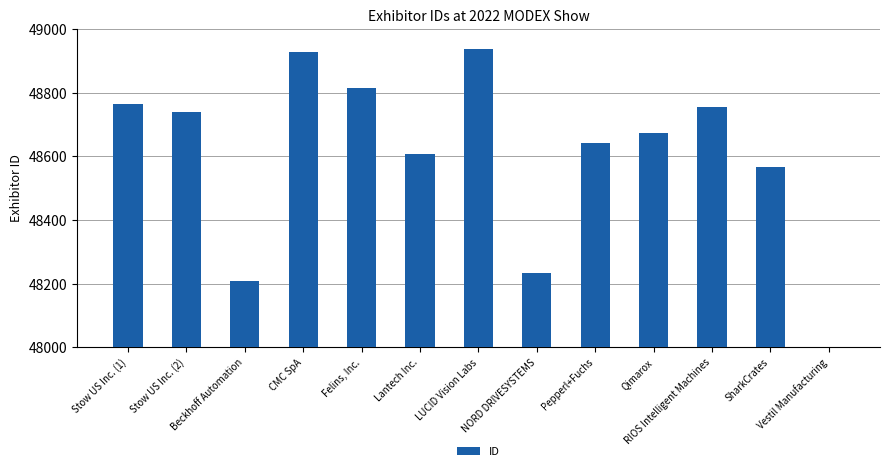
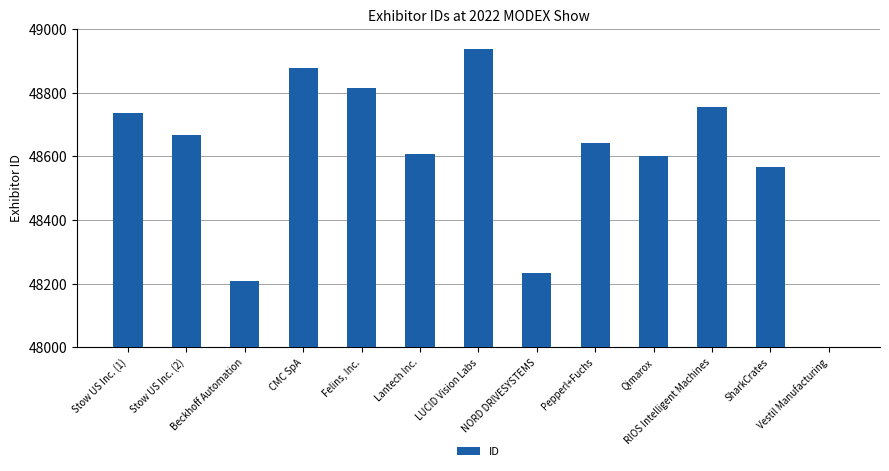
  {
-   "Stow US Inc. (1)": 48760,
-   "Stow US Inc. (2)": 48740,
+   "Stow US Inc. (1)": 48740,
+   "Stow US Inc. (2)": 48670,
    "Beckhoff Automation": 48210,
-   "CMC SpA": 48930,
+   "CMC SpA": 48880,
    "Felins, Inc.": 48820,
    "Lantech Inc.": 48610,
    "LUCID Vision Labs": 48940,
    "NORD DRIVESYSTEMS": 48230,
    "Pepperl+Fuchs": 48640,
-   "Qimarox": 48670,
+   "Qimarox": 48600,
    "RIOS Intelligent Machines": 48750,
    "SharkCrates": 48570
  }
